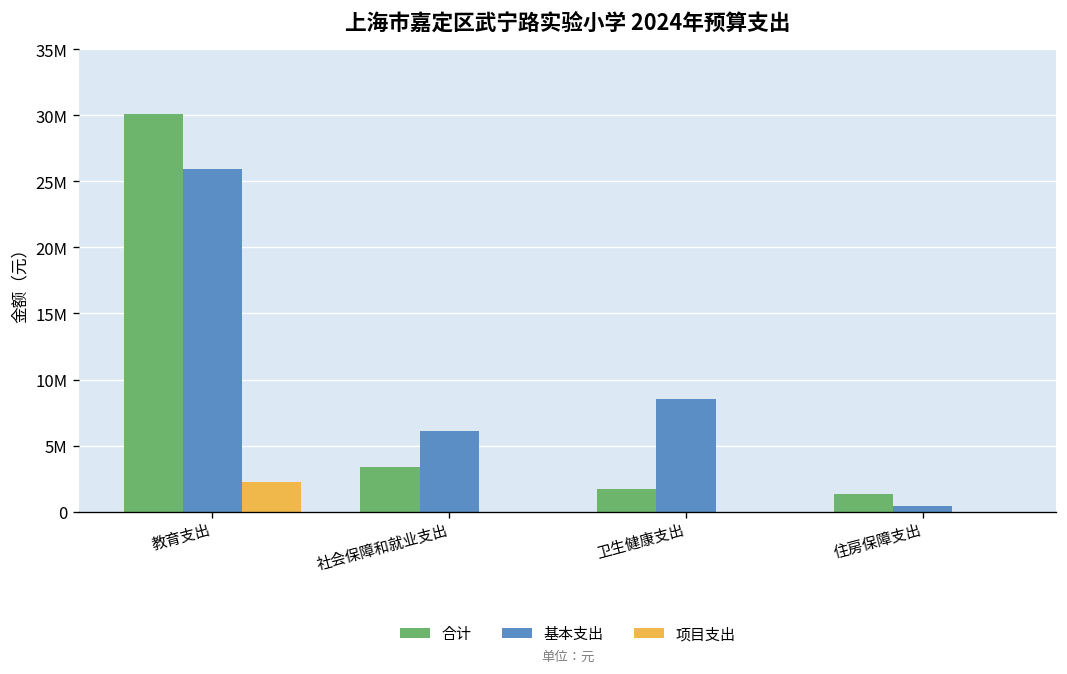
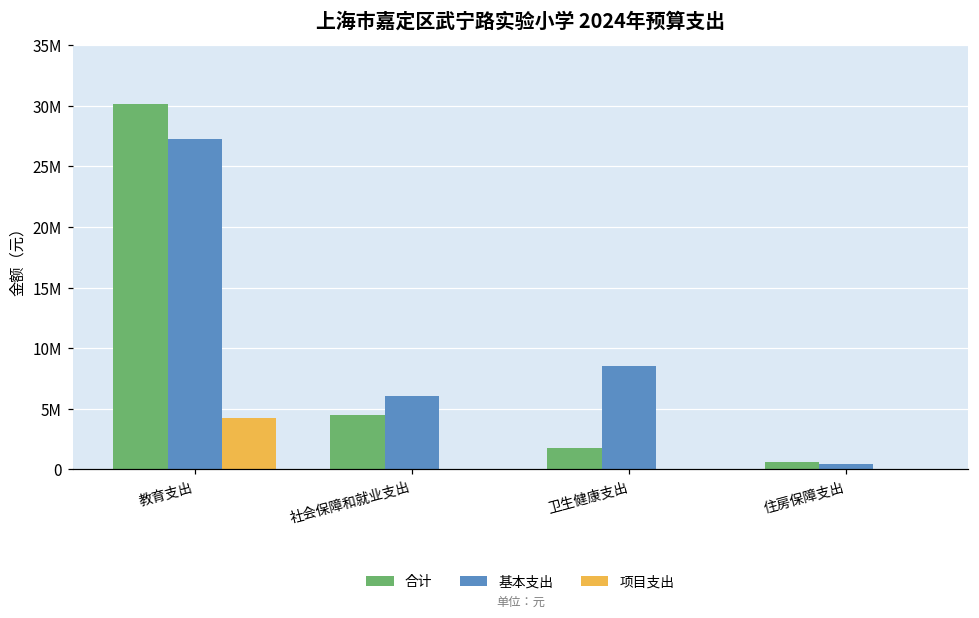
  {
    "合计": {
      "教育支出": 30100000,
-     "社会保障和就业支出": 3300000,
+     "社会保障和就业支出": 4500000,
      "卫生健康支出": 1700000,
-     "住房保障支出": 1300000
+     "住房保障支出": 600000
    },
    "基本支出": {
-     "教育支出": 25900000,
+     "教育支出": 27300000,
      "社会保障和就业支出": 6100000,
      "卫生健康支出": 8500000,
      "住房保障支出": 400000
    },
    "项目支出": {
-     "教育支出": 2200000,
+     "教育支出": 4200000,
      "社会保障和就业支出": 0,
      "卫生健康支出": 0,
      "住房保障支出": 0
    }
  }
